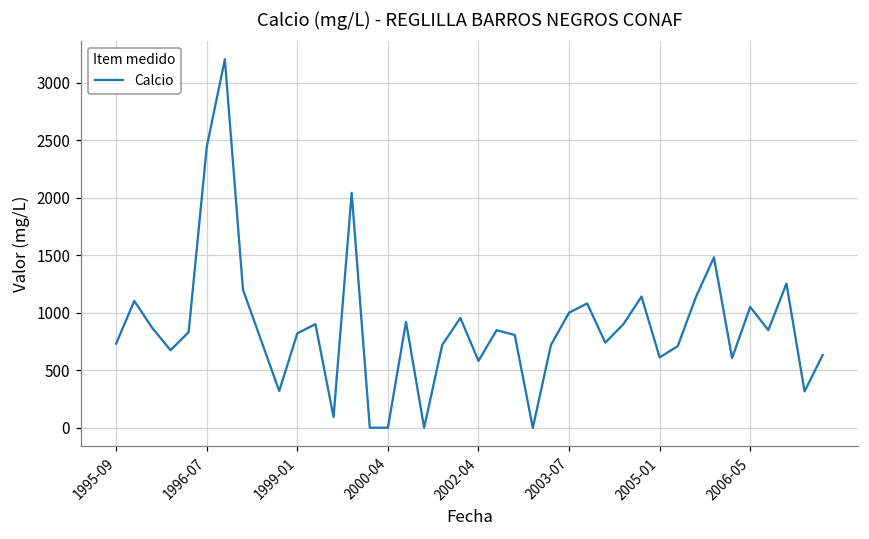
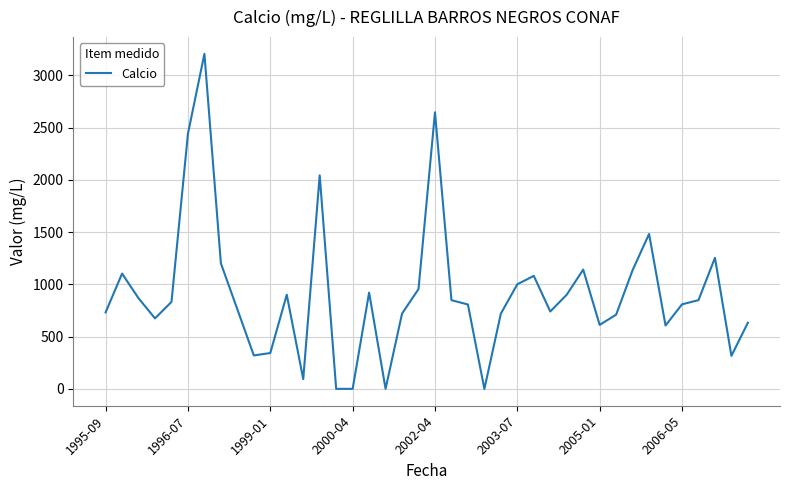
  {
    "1995-09": 730,
    "1996-07": 2440,
-   "1999-01": 820,
+   "1999-01": 340,
    "2000-04": 0,
-   "2002-04": 580,
+   "2002-04": 2650,
    "2003-07": 1000,
    "2005-01": 610,
-   "2006-05": 1050
+   "2006-05": 810
  }
